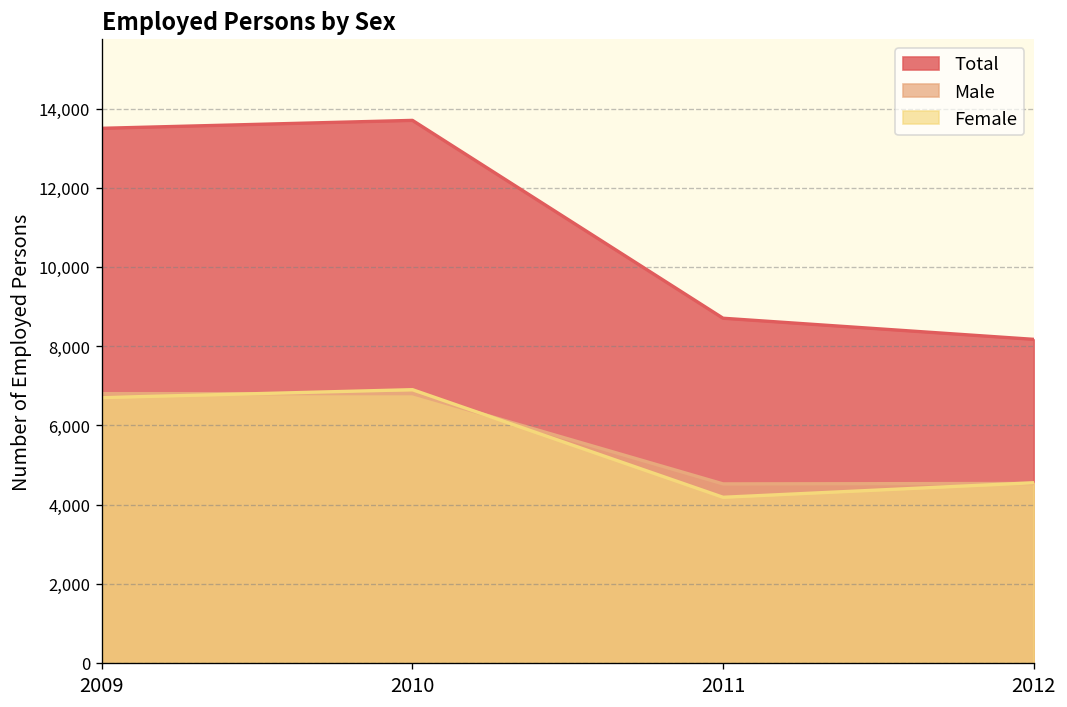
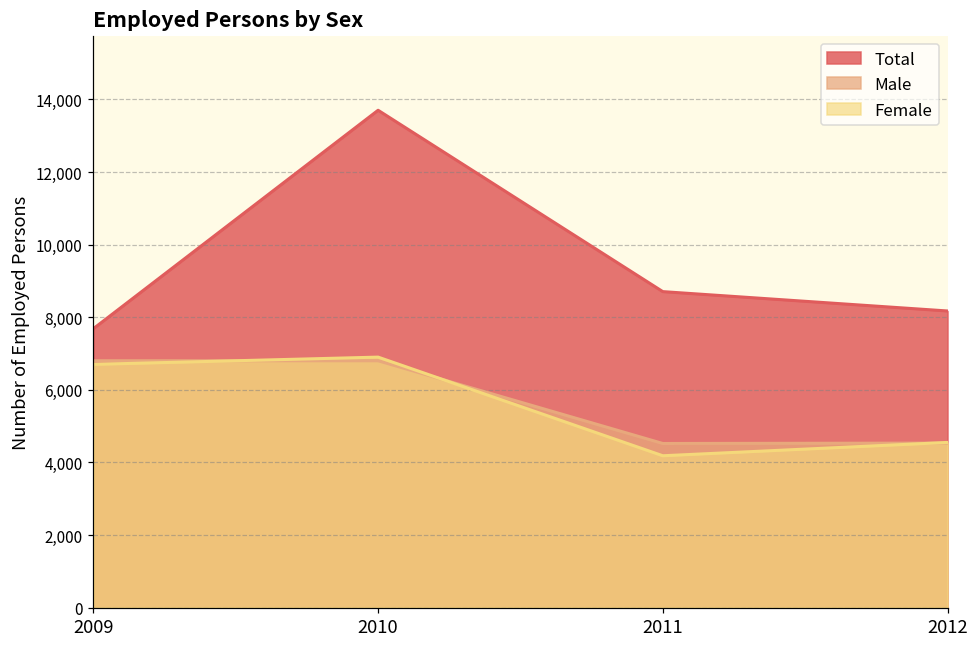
  {
    "Total": {
-     "2009": "13,500",
+     "2009": "7,700",
      "2010": "13,700",
      "2011": "8,700",
      "2012": "8,200"
    }
  }
